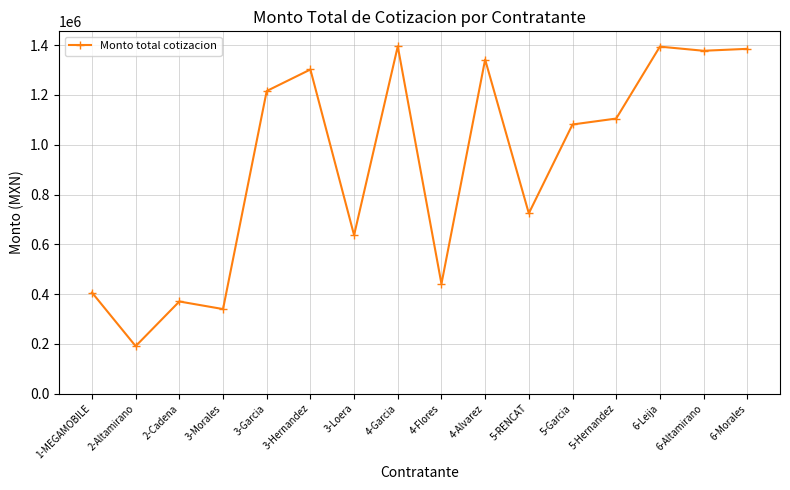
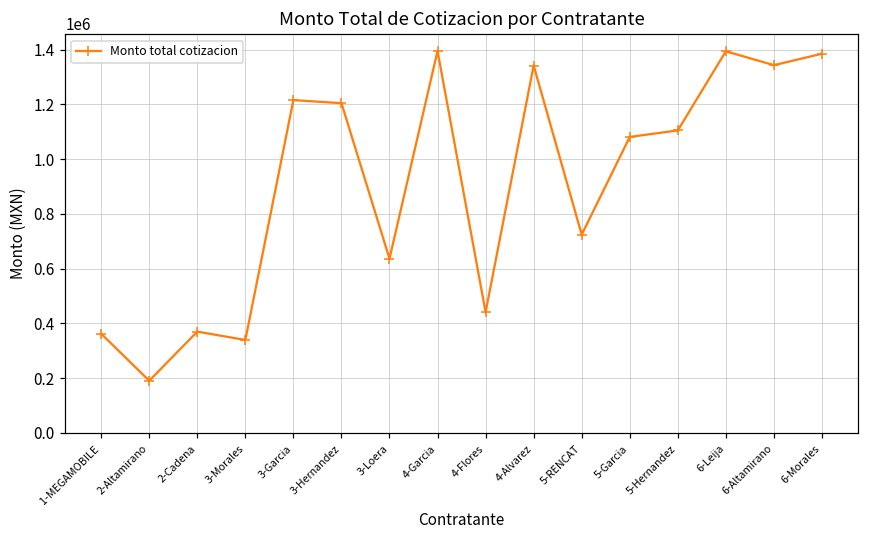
  {
-   "1-MEGAMOBILE": 410000,
+   "1-MEGAMOBILE": 360000,
    "2-Altamirano": 190000,
    "2-Cadena": 370000,
    "3-Morales": 340000,
    "3-Garcia": 1220000,
-   "3-Hernandez": 1300000,
+   "3-Hernandez": 1200000,
    "3-Loera": 640000,
    "4-Garcia": 1400000,
    "4-Flores": 440000,
    "4-Alvarez": 1340000,
    "5-RENCAT": 720000,
    "5-Garcia": 1080000,
    "5-Hernandez": 1110000,
    "6-Leija": 1390000,
-   "6-Altamirano": 1380000,
+   "6-Altamirano": 1340000,
    "6-Morales": 1390000
  }
